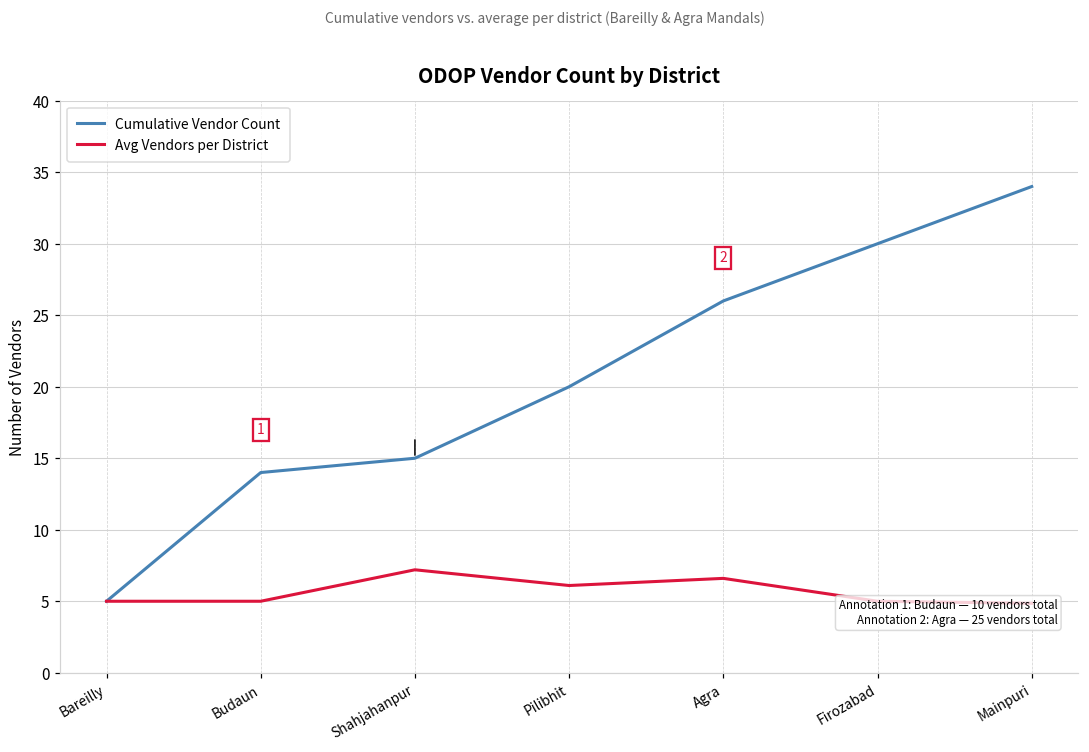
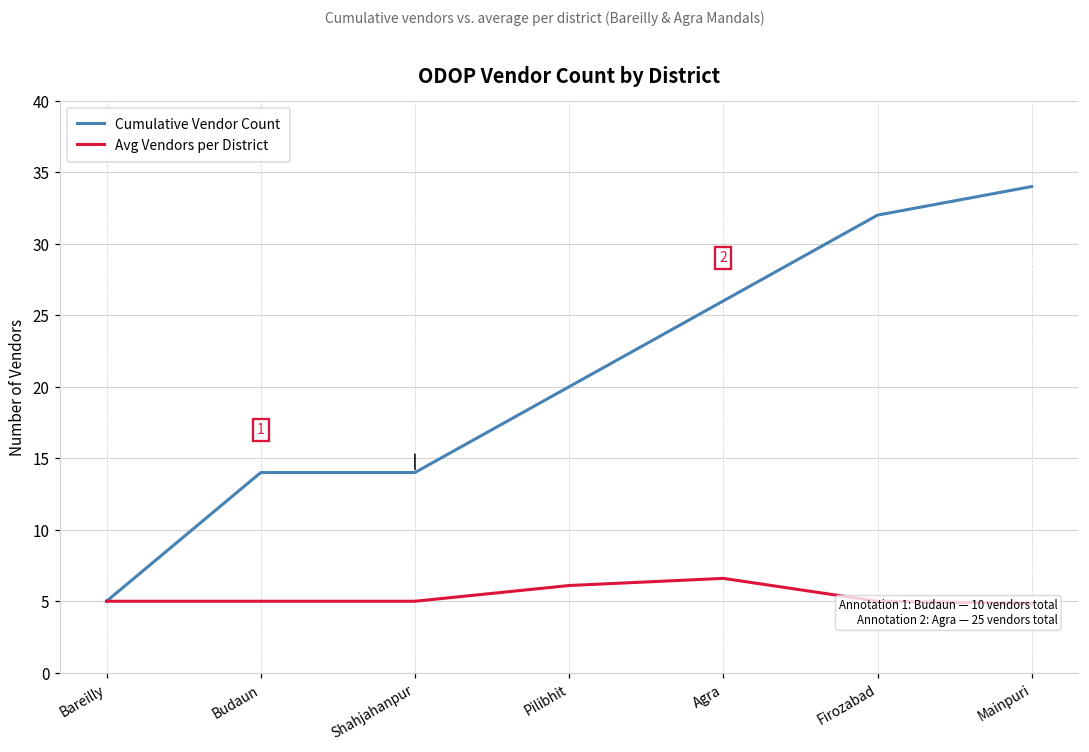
  {
    "Cumulative Vendor Count": {
      "Budaun": 14,
-     "Shahjahanpur": 15,
+     "Shahjahanpur": 14,
      "Pilibhit": 20,
      "Agra": 26,
-     "Firozabad": 30,
+     "Firozabad": 32,
      "Mainpuri": 34
    },
    "Avg Vendors per District": {
      "Budaun": 5.0,
-     "Shahjahanpur": 7.2,
+     "Shahjahanpur": 5.0,
      "Pilibhit": 6.1,
      "Agra": 6.6
    }
  }
